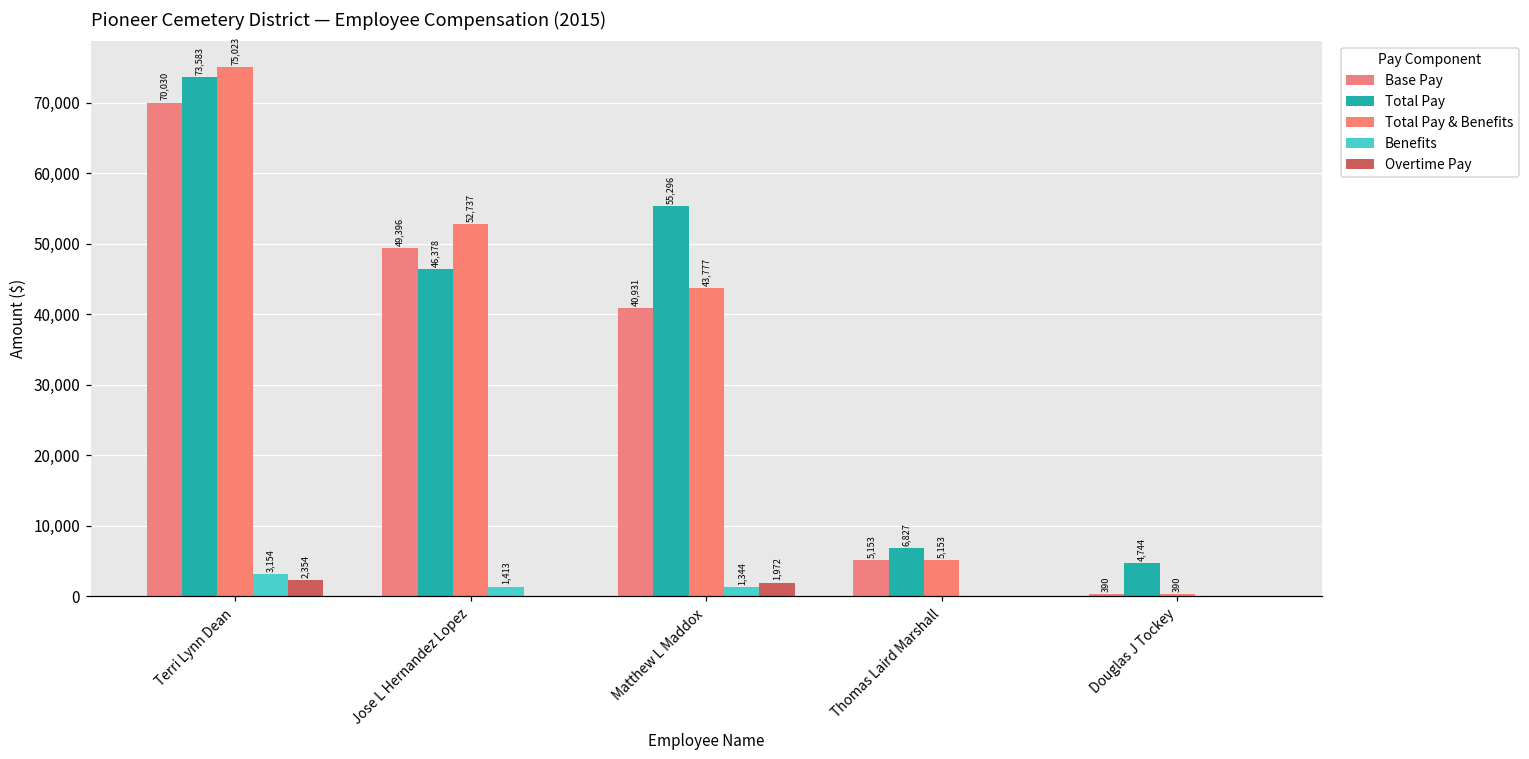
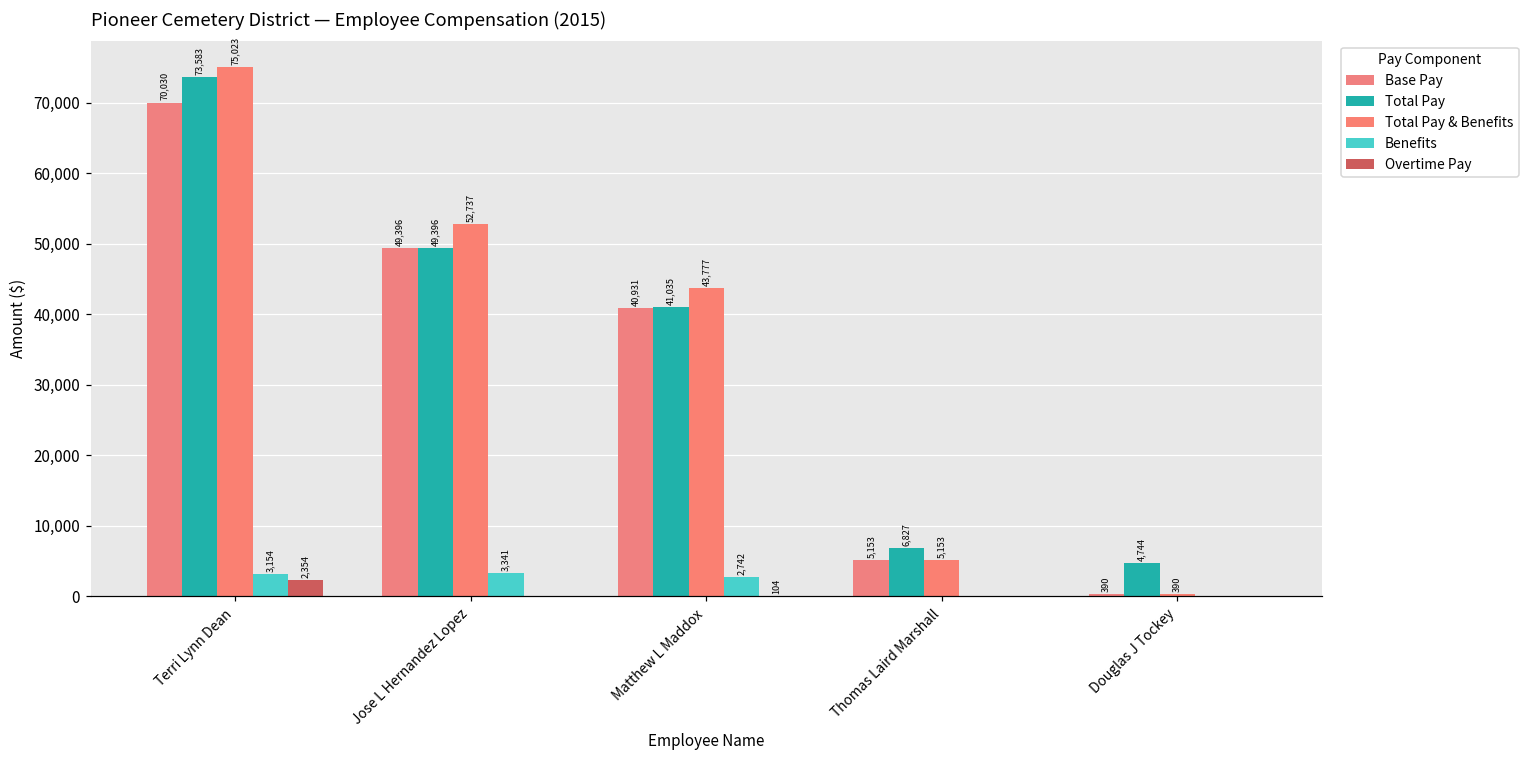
  {
    "Total Pay": {
      "Terri Lynn Dean": "73,583",
-     "Jose L Hernandez Lopez": "46,378",
-     "Matthew L Maddox": "55,296",
+     "Jose L Hernandez Lopez": "49,396",
+     "Matthew L Maddox": "41,035",
      "Thomas Laird Marshall": "6,827",
      "Douglas J Tockey": "4,744"
    },
    "Benefits": {
      "Terri Lynn Dean": "3,154",
-     "Jose L Hernandez Lopez": "1,413",
-     "Matthew L Maddox": "1,344"
+     "Jose L Hernandez Lopez": "3,341",
+     "Matthew L Maddox": "2,742"
    },
    "Overtime Pay": {
      "Terri Lynn Dean": "2,354",
-     "Matthew L Maddox": "1,972"
+     "Matthew L Maddox": "104"
    }
  }
